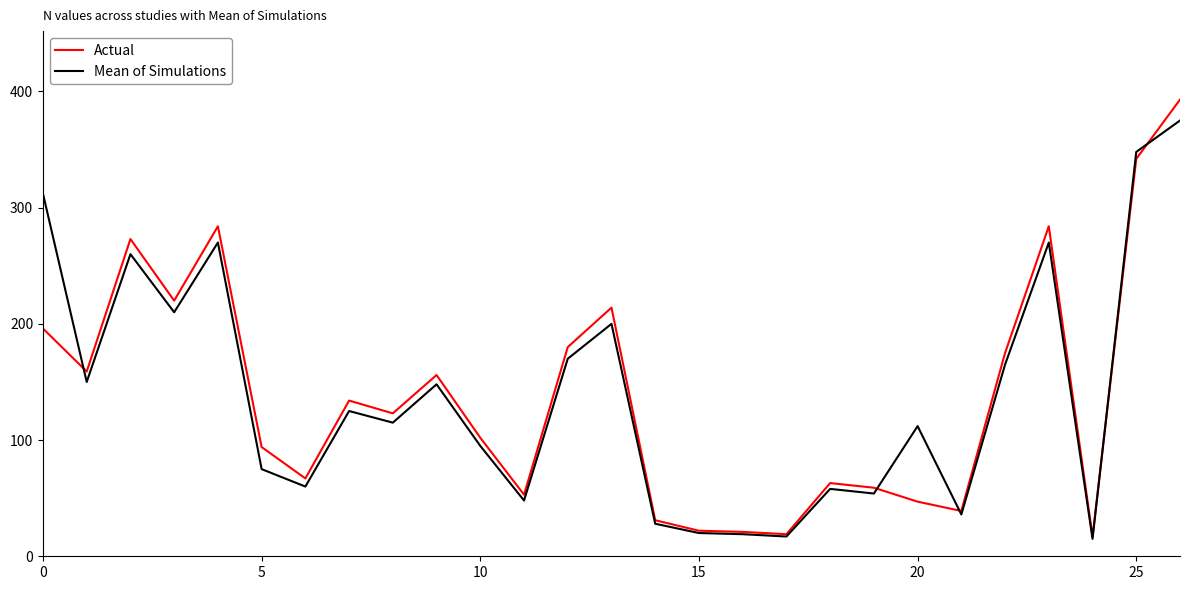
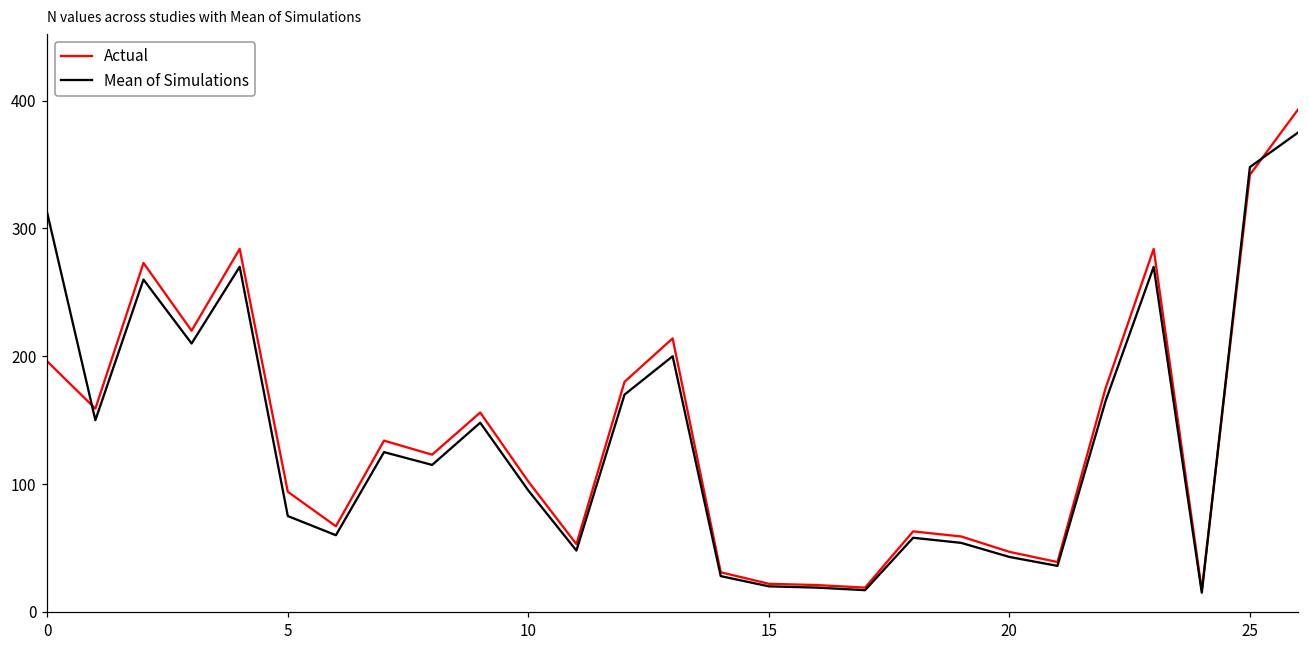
  {
    "Actual": {
      "0": 196,
      "5": 94,
      "10": 102,
      "20": 47,
      "25": 342
    },
    "Mean of Simulations": {
      "0": 312,
      "5": 75,
      "10": 95,
-     "20": 112,
+     "20": 43,
      "25": 348
    }
  }
